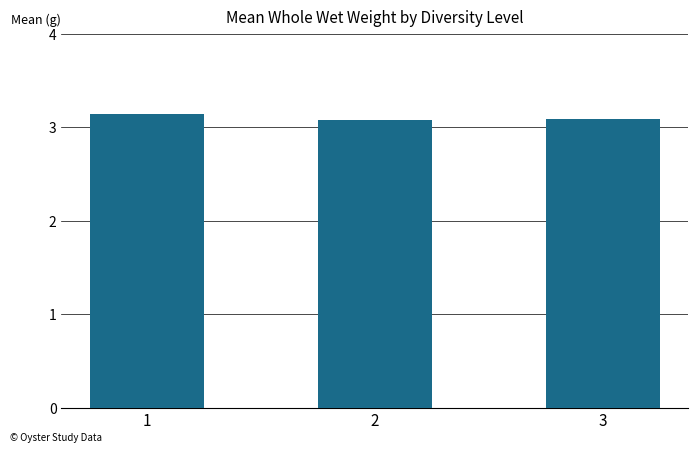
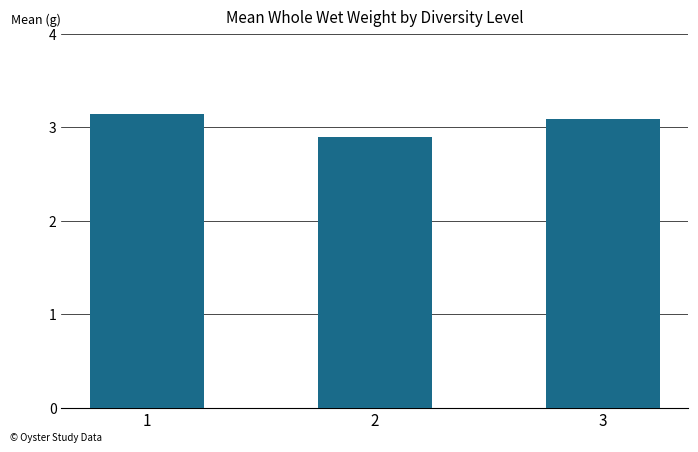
  {
    "1": 3.1,
-   "2": 3.1,
+   "2": 2.9,
    "3": 3.1
  }
